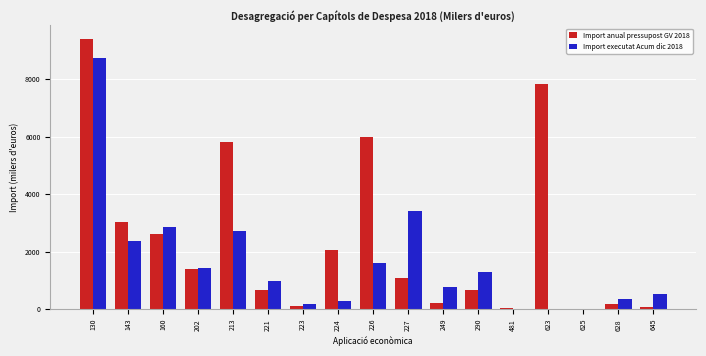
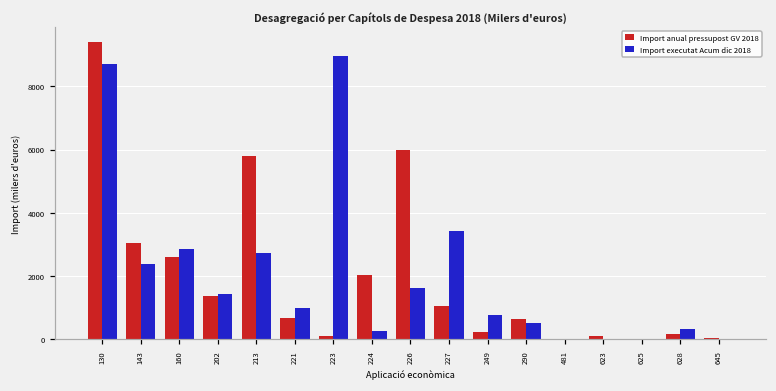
  {
    "Import anual pressupost GV 2018": {
      "130": 9400,
      "143": 3000,
      "160": 2600,
      "202": 1400,
      "213": 5800,
      "221": 700,
      "223": 100,
      "224": 2000,
      "226": 6000,
      "227": 1100,
      "249": 200,
      "290": 700,
-     "623": 7800,
+     "623": 100,
      "628": 200
    },
    "Import executat Acum dic 2018": {
      "130": 8700,
      "143": 2400,
      "160": 2900,
      "202": 1400,
      "213": 2700,
      "221": 1000,
-     "223": 200,
+     "223": 9000,
      "224": 300,
      "226": 1600,
      "227": 3400,
      "249": 800,
-     "290": 1300,
+     "290": 500,
      "623": 0,
      "628": 300,
-     "645": 500
+     "645": 0
    }
  }
